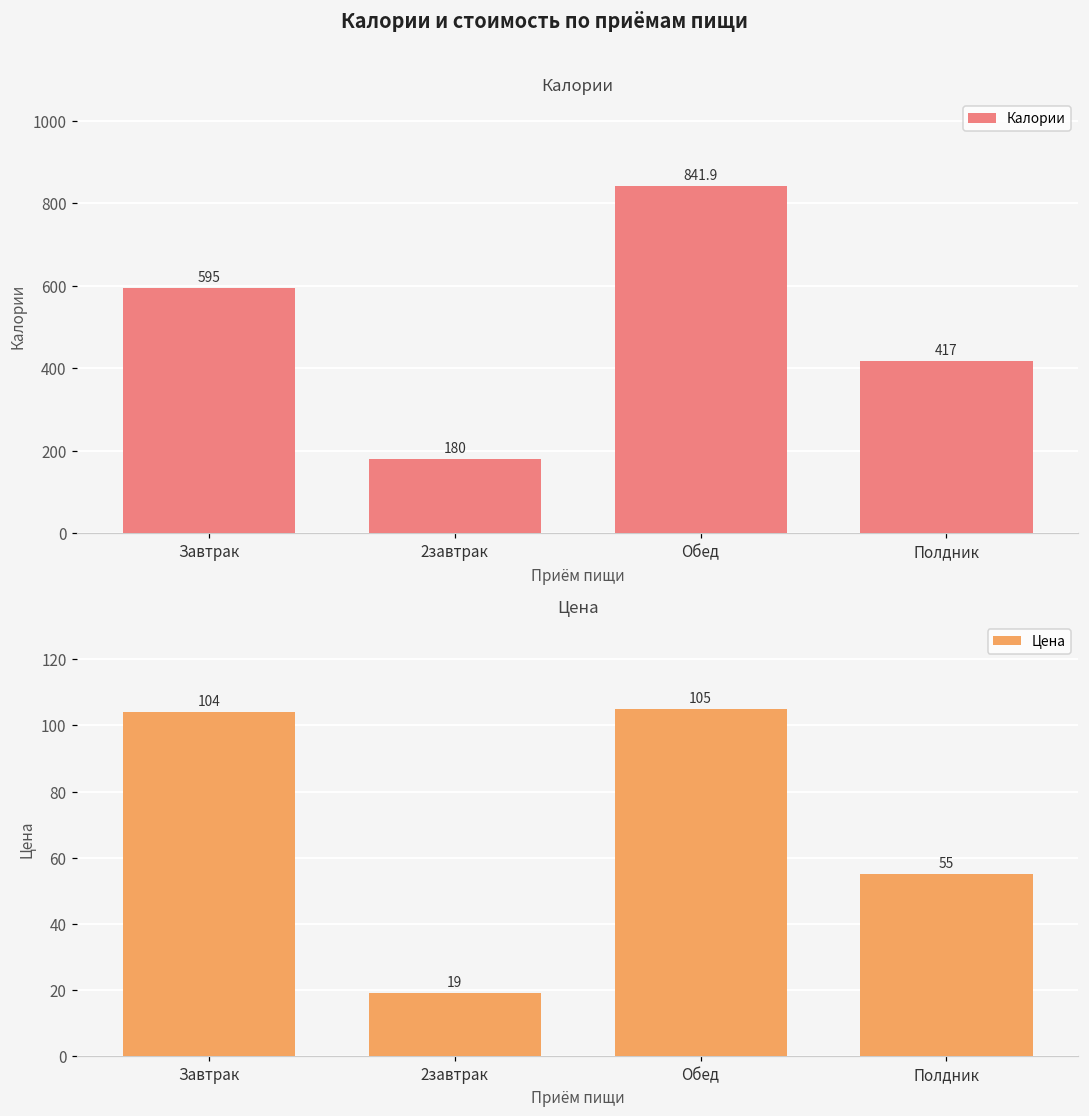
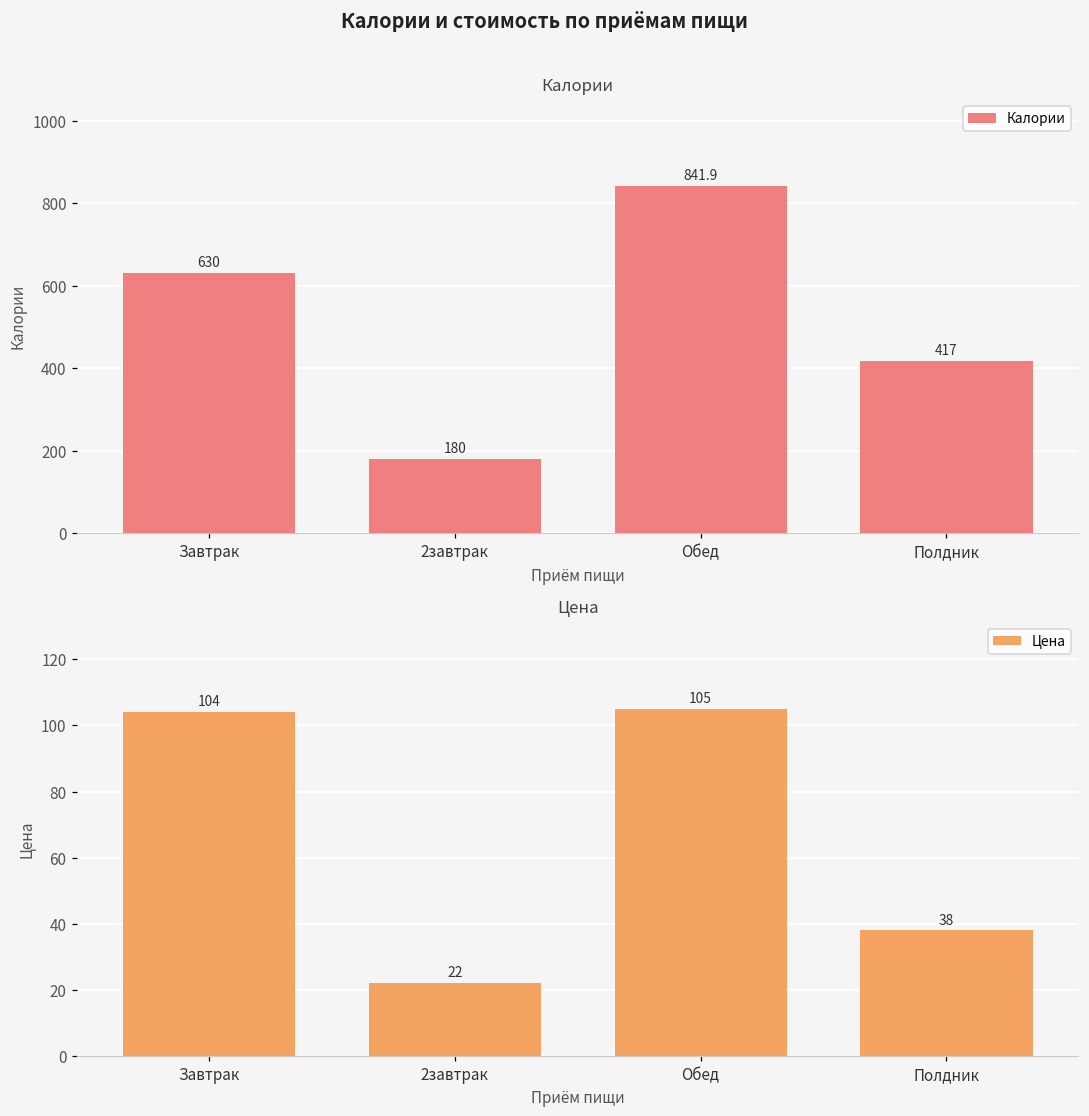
  {
    "Калории": {
-     "Завтрак": 595,
+     "Завтрак": 630,
      "2завтрак": 180,
      "Обед": 841.9,
      "Полдник": 417
    },
    "Цена": {
      "Завтрак": 104,
-     "2завтрак": 19,
+     "2завтрак": 22,
      "Обед": 105,
-     "Полдник": 55
+     "Полдник": 38
    }
  }
